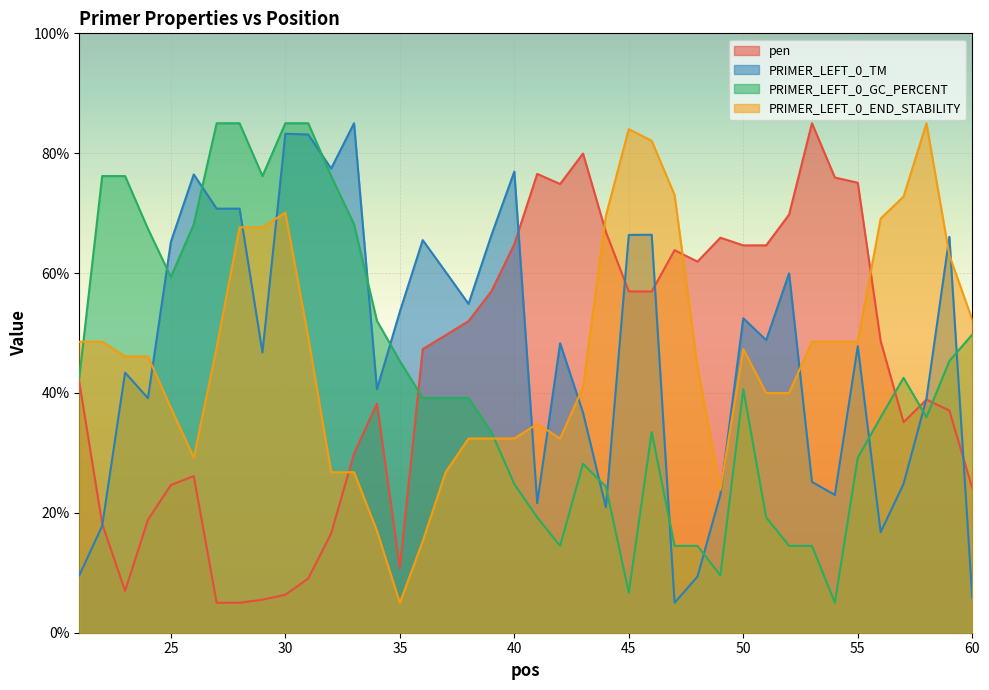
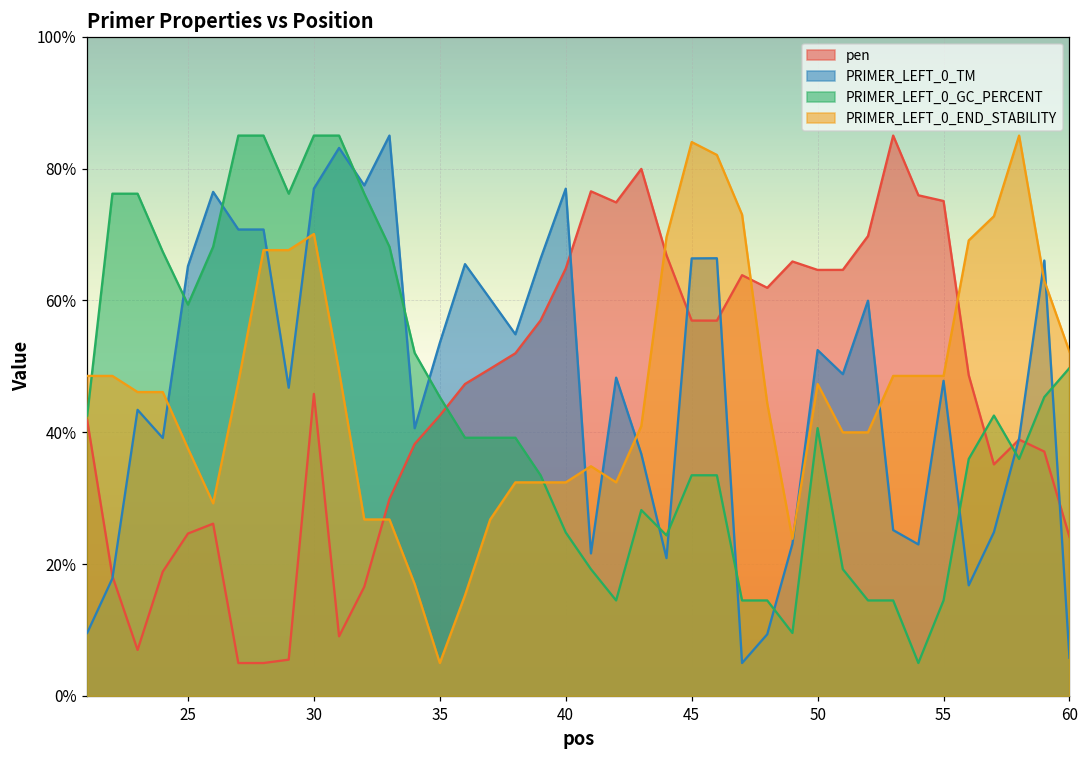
  {
    "pen": {
      "25": "25%",
-     "30": "6%",
-     "35": "11%",
+     "30": "46%",
+     "35": "43%",
      "40": "65%",
      "45": "57%",
      "50": "65%",
      "55": "75%",
      "60": "24%"
    },
    "PRIMER_LEFT_0_TM": {
      "25": "65%",
-     "30": "83%",
+     "30": "77%",
      "35": "54%",
      "40": "77%",
      "45": "66%",
      "50": "52%",
      "55": "48%",
      "60": "6%"
    },
    "PRIMER_LEFT_0_GC_PERCENT": {
      "25": "59%",
      "30": "85%",
      "35": "45%",
      "40": "25%",
-     "45": "7%",
+     "45": "33%",
      "50": "41%",
-     "55": "29%",
+     "55": "14%",
      "60": "50%"
    },
    "PRIMER_LEFT_0_END_STABILITY": {
      "25": "38%",
      "30": "70%",
      "35": "5%",
      "40": "32%",
      "45": "84%",
      "50": "47%",
      "55": "49%",
      "60": "52%"
    }
  }
